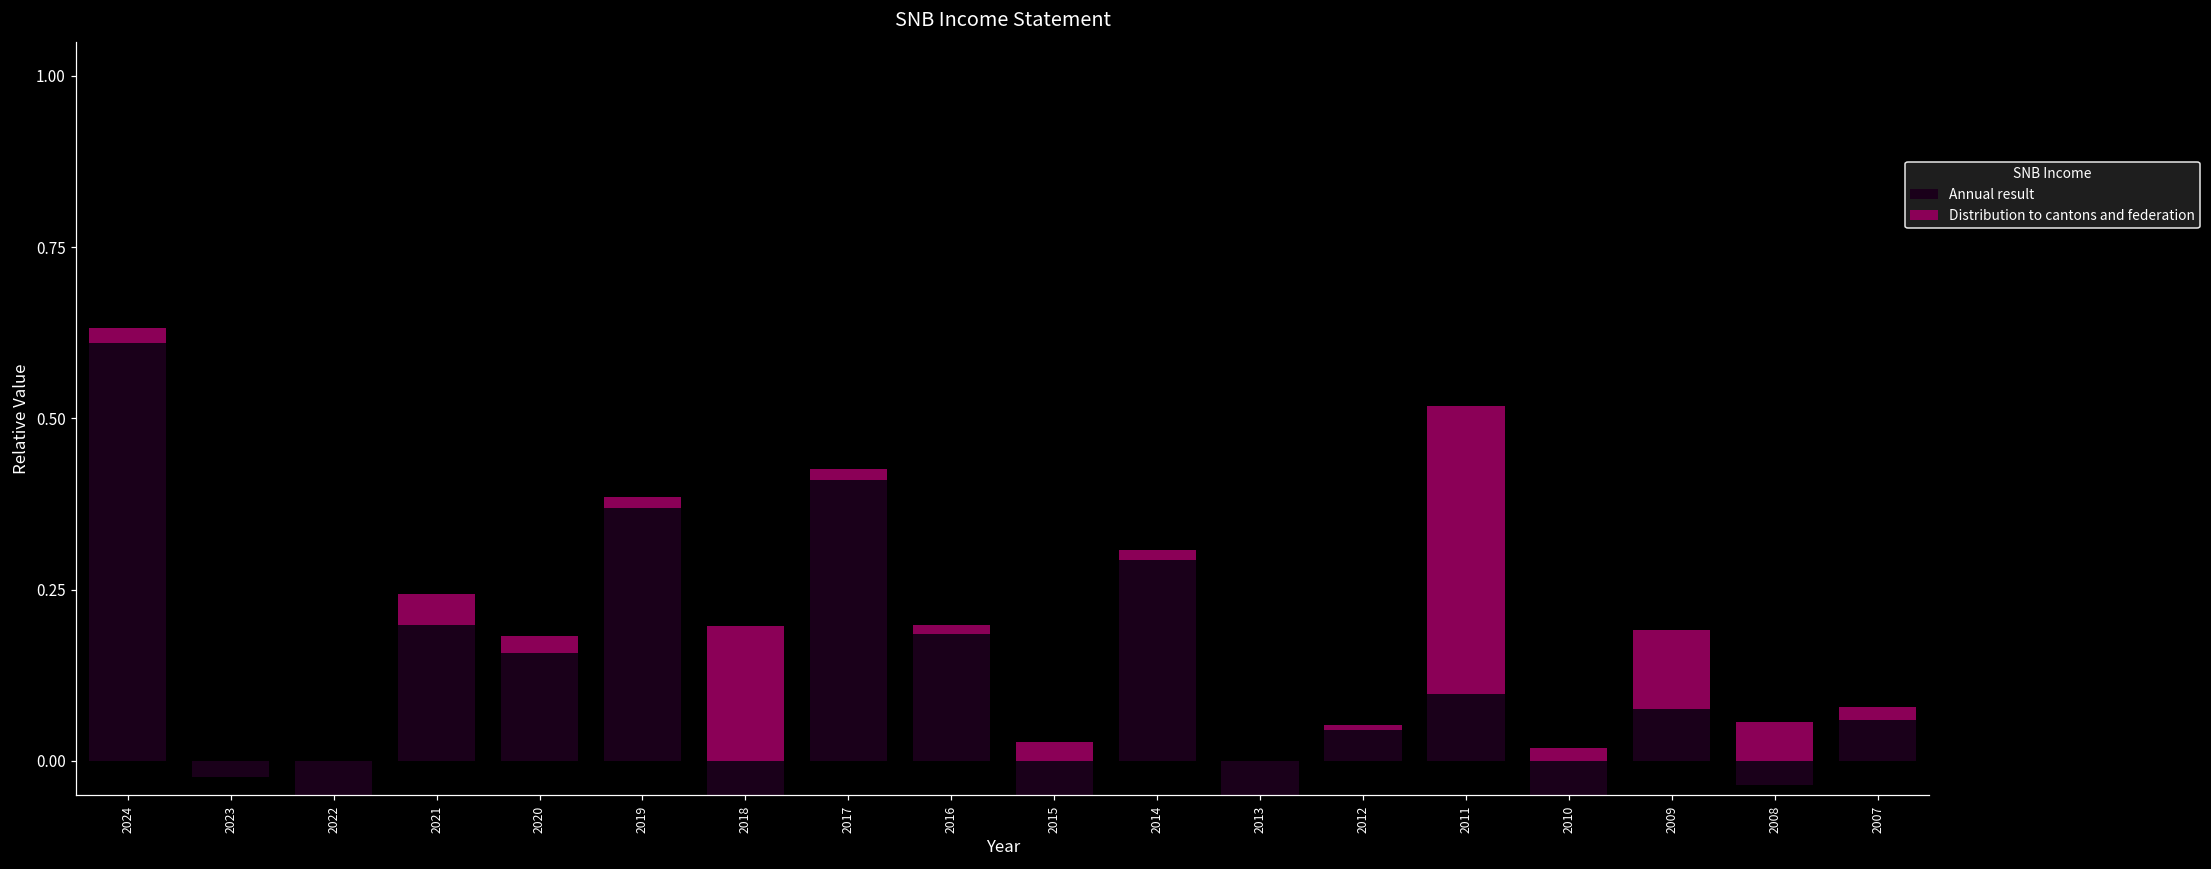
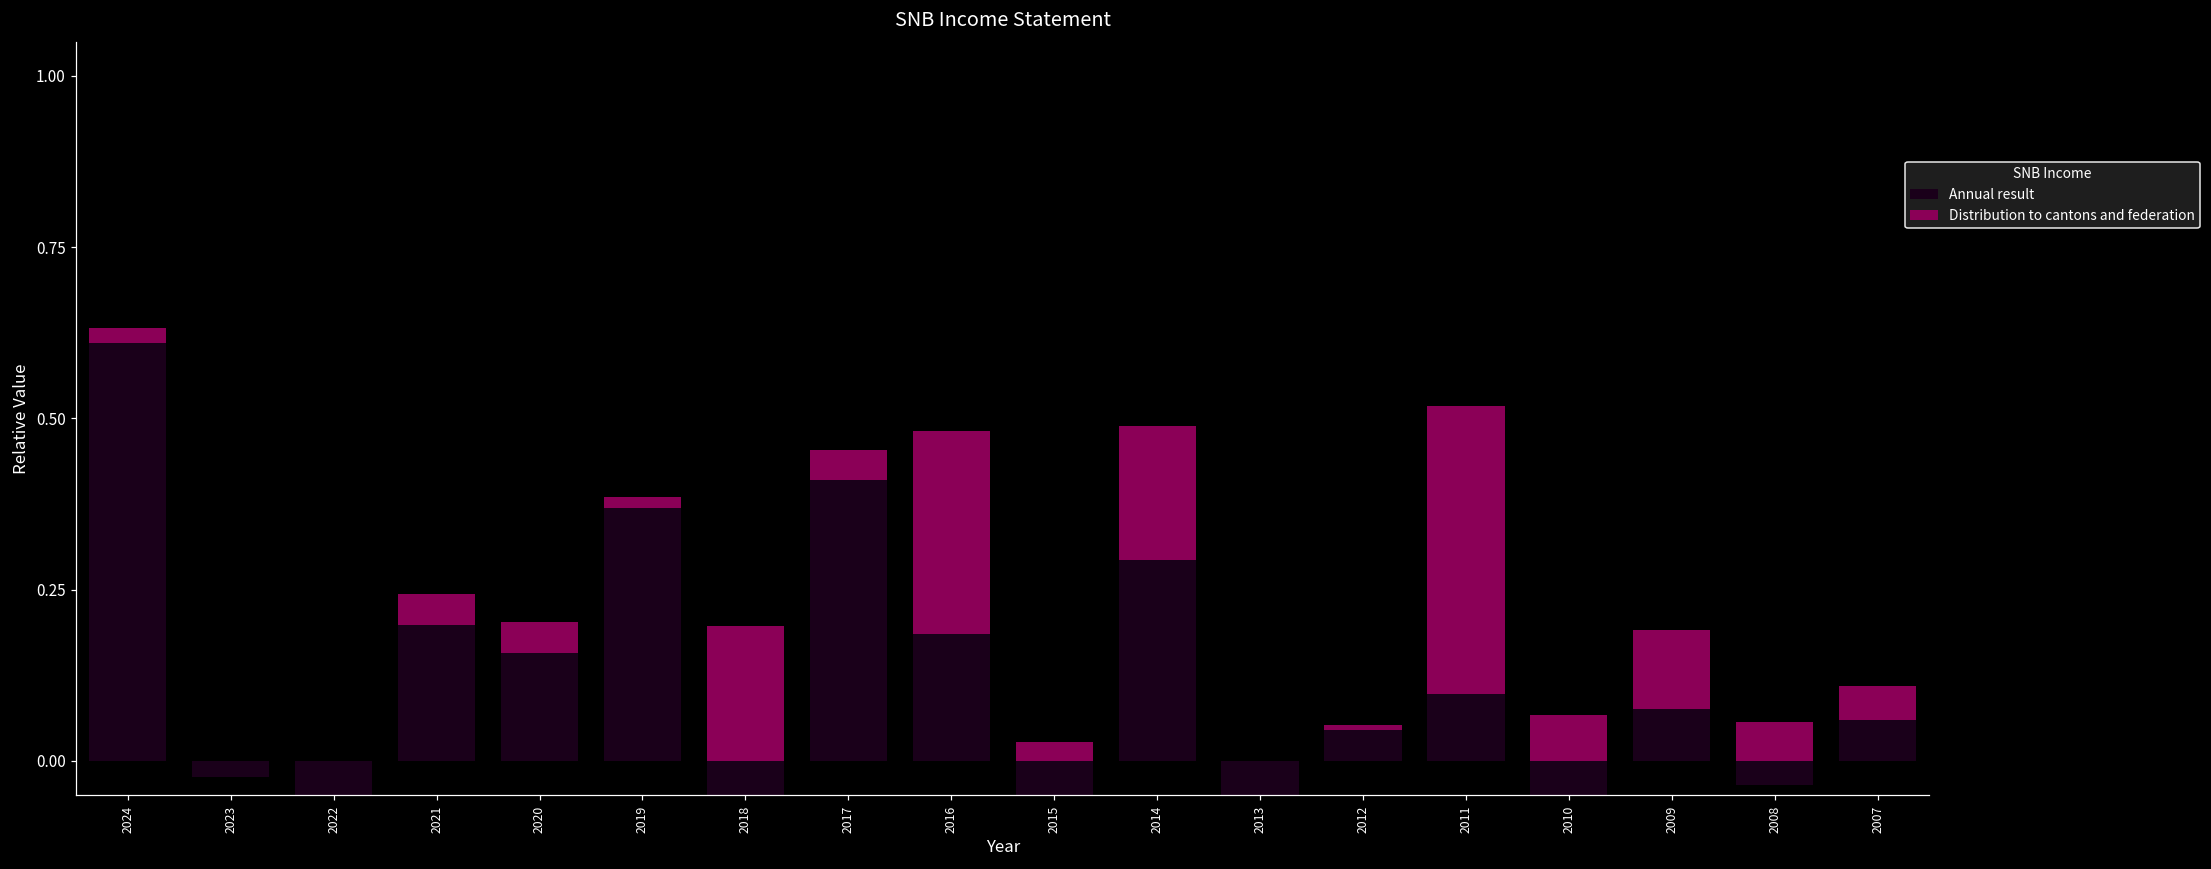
  {
    "Distribution to cantons and federation": {
      "2024": 0.02,
      "2023": 0.00,
      "2022": 0.00,
      "2021": 0.05,
-     "2020": 0.03,
+     "2020": 0.05,
      "2019": 0.02,
      "2018": 0.20,
-     "2017": 0.02,
-     "2016": 0.01,
+     "2017": 0.04,
+     "2016": 0.30,
      "2015": 0.03,
-     "2014": 0.02,
+     "2014": 0.20,
      "2013": 0.00,
      "2012": 0.01,
      "2011": 0.42,
-     "2010": 0.02,
+     "2010": 0.07,
      "2009": 0.12,
      "2008": 0.06,
-     "2007": 0.02
+     "2007": 0.05
    }
  }
